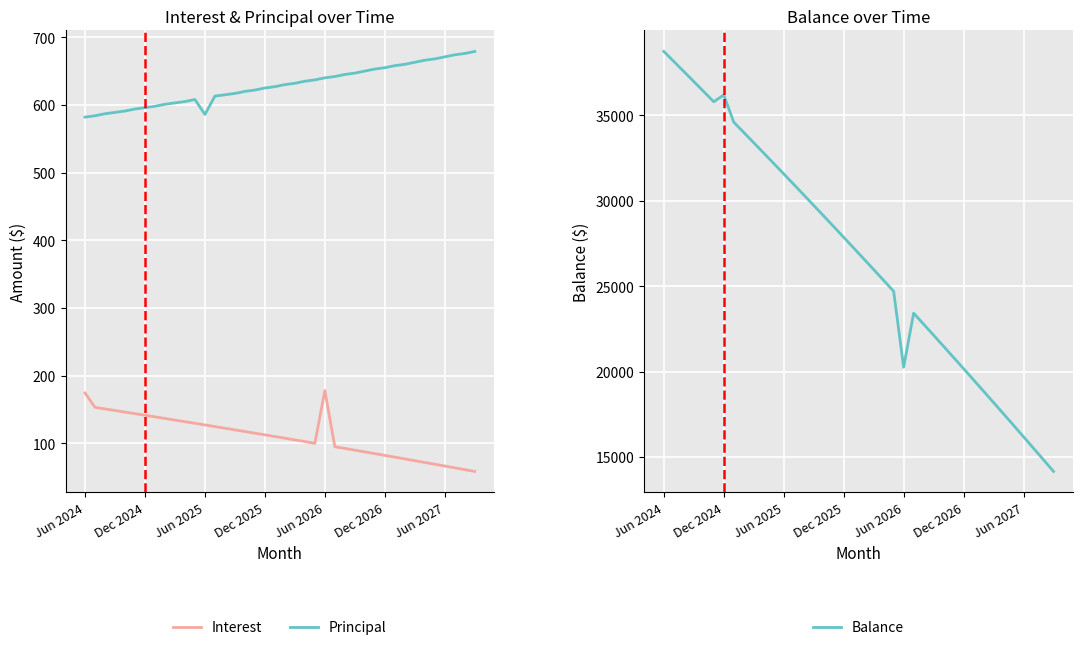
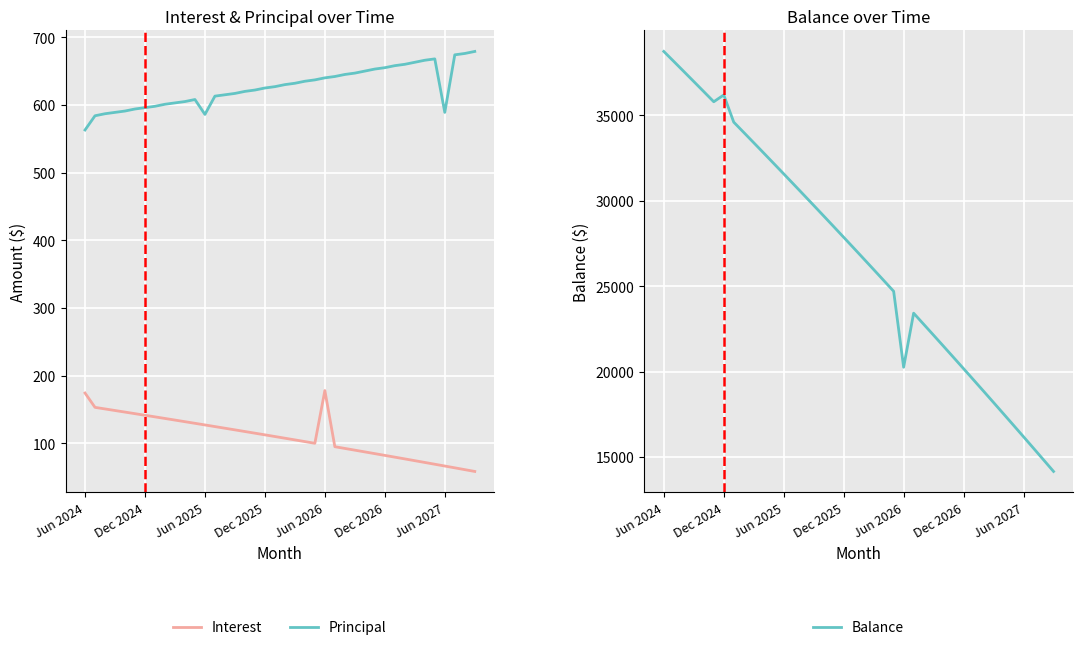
  {
    "Interest & Principal over Time": {
      "Interest": {
        "Jun 2024": 170,
        "Dec 2024": 140,
        "Jun 2025": 130,
        "Dec 2025": 110,
        "Jun 2026": 180,
        "Dec 2026": 80,
        "Jun 2027": 70
      },
      "Principal": {
-       "Jun 2024": 580,
+       "Jun 2024": 560,
        "Dec 2024": 600,
        "Jun 2025": 590,
        "Dec 2025": 630,
        "Jun 2026": 640,
        "Dec 2026": 660,
-       "Jun 2027": 670
+       "Jun 2027": 590
      }
    },
    "Balance over Time": {
      "Jun 2024": 38700,
      "Dec 2024": 36200,
      "Jun 2025": 31600,
      "Dec 2025": 27900,
      "Jun 2026": 20300,
      "Dec 2026": 20200,
      "Jun 2027": 16200
    }
  }
